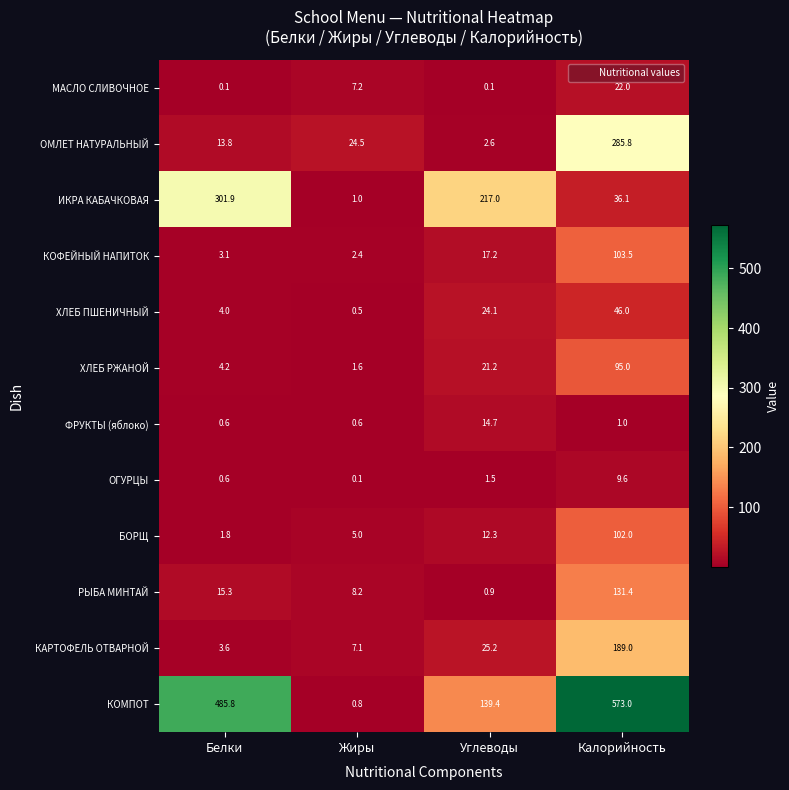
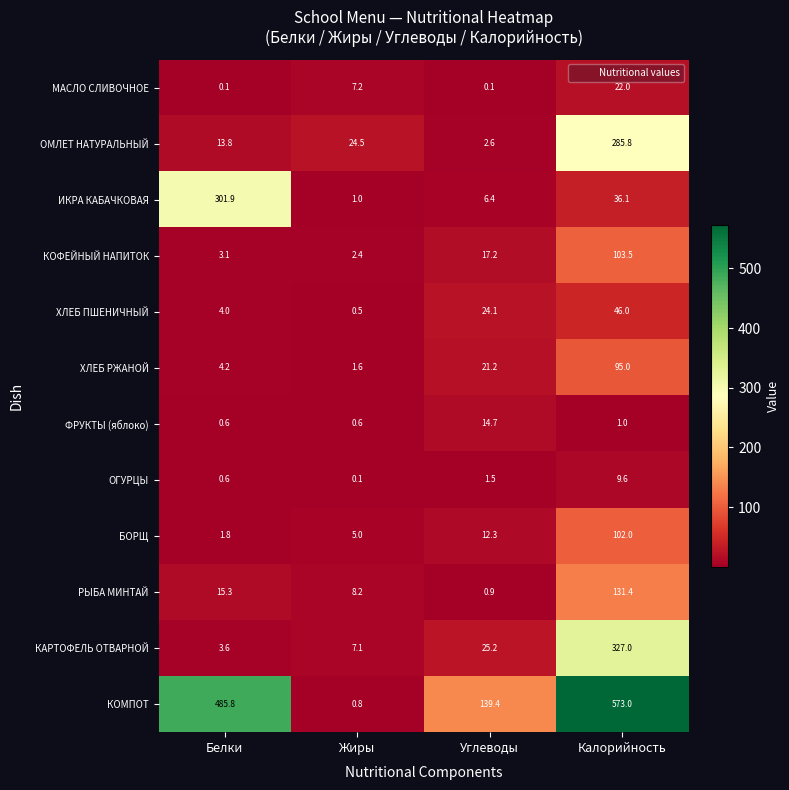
  {
    "МАСЛО СЛИВОЧНОЕ": {
      "Белки": 0.1,
      "Жиры": 7.2,
      "Углеводы": 0.1,
      "Калорийность": 22.0
    },
    "ОМЛЕТ НАТУРАЛЬНЫЙ": {
      "Белки": 13.8,
      "Жиры": 24.5,
      "Углеводы": 2.6,
      "Калорийность": 285.8
    },
    "ИКРА КАБАЧКОВАЯ": {
      "Белки": 301.9,
      "Жиры": 1.0,
-     "Углеводы": 217.0,
+     "Углеводы": 6.4,
      "Калорийность": 36.1
    },
    "КОФЕЙНЫЙ НАПИТОК": {
      "Белки": 3.1,
      "Жиры": 2.4,
      "Углеводы": 17.2,
      "Калорийность": 103.5
    },
    "ХЛЕБ ПШЕНИЧНЫЙ": {
      "Белки": 4.0,
      "Жиры": 0.5,
      "Углеводы": 24.1,
      "Калорийность": 46.0
    },
    "ХЛЕБ РЖАНОЙ": {
      "Белки": 4.2,
      "Жиры": 1.6,
      "Углеводы": 21.2,
      "Калорийность": 95.0
    },
    "ФРУКТЫ (яблоко)": {
      "Белки": 0.6,
      "Жиры": 0.6,
      "Углеводы": 14.7,
      "Калорийность": 1.0
    },
    "ОГУРЦЫ": {
      "Белки": 0.6,
      "Жиры": 0.1,
      "Углеводы": 1.5,
      "Калорийность": 9.6
    },
    "БОРЩ": {
      "Белки": 1.8,
      "Жиры": 5.0,
      "Углеводы": 12.3,
      "Калорийность": 102.0
    },
    "РЫБА МИНТАЙ": {
      "Белки": 15.3,
      "Жиры": 8.2,
      "Углеводы": 0.9,
      "Калорийность": 131.4
    },
    "КАРТОФЕЛЬ ОТВАРНОЙ": {
      "Белки": 3.6,
      "Жиры": 7.1,
      "Углеводы": 25.2,
-     "Калорийность": 189.0
+     "Калорийность": 327.0
    },
    "КОМПОТ": {
      "Белки": 485.8,
      "Жиры": 0.8,
      "Углеводы": 139.4,
      "Калорийность": 573.0
    }
  }
